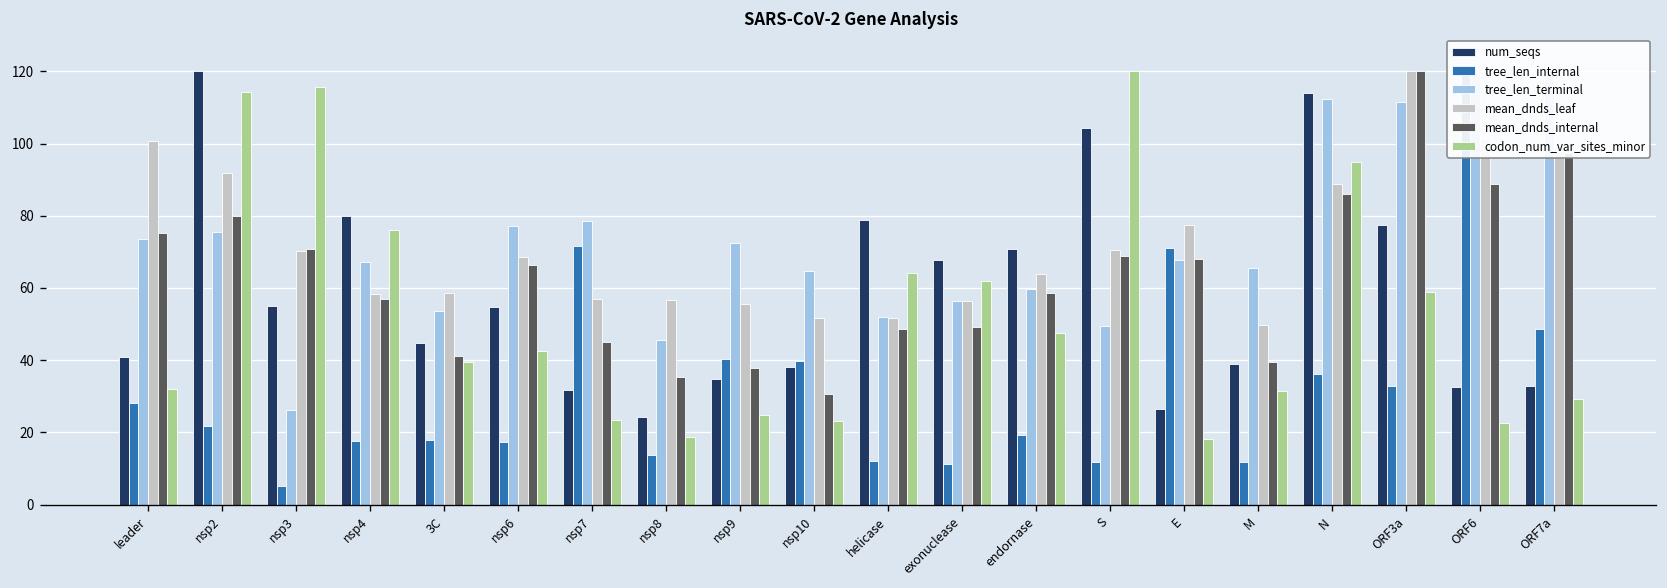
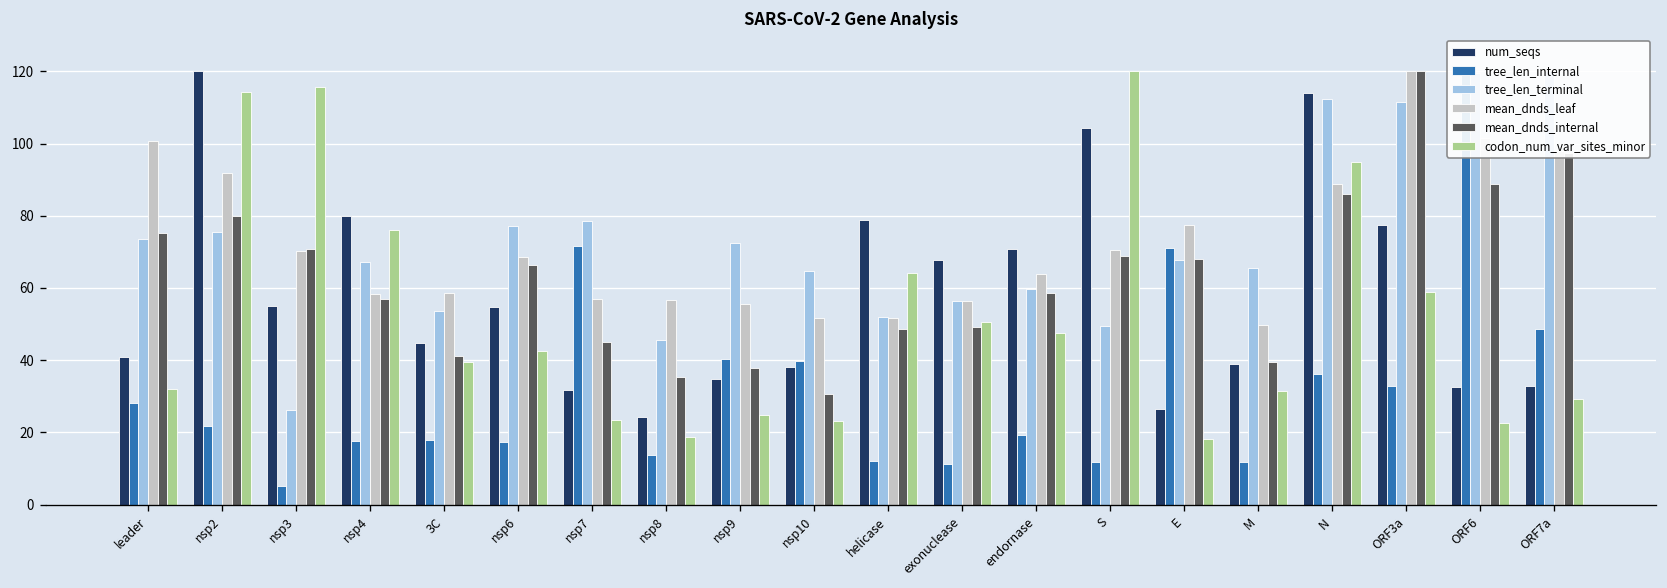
  {
    "num_seqs": {
      "leader": 41,
      "nsp2": 120,
      "nsp3": 55,
      "nsp4": 80,
      "3C": 45,
      "nsp6": 55,
      "nsp7": 32,
      "nsp8": 24,
      "nsp9": 35,
      "nsp10": 38,
      "helicase": 79,
      "exonuclease": 68,
      "endornase": 71,
      "S": 104,
      "E": 26,
      "M": 39,
      "N": 114,
      "ORF3a": 77,
      "ORF6": 33,
      "ORF7a": 33
    },
    "tree_len_internal": {
      "leader": 28,
      "nsp2": 22,
      "nsp3": 5,
      "nsp4": 18,
      "3C": 18,
      "nsp6": 17,
      "nsp7": 72,
      "nsp8": 14,
      "nsp9": 40,
      "nsp10": 40,
      "helicase": 12,
      "exonuclease": 11,
      "endornase": 19,
      "S": 12,
      "E": 71,
      "M": 12,
      "N": 36,
      "ORF3a": 33,
      "ORF7a": 49
    },
    "mean_dnds_internal": {
      "leader": 75,
      "nsp2": 80,
      "nsp3": 71,
      "nsp4": 57,
      "3C": 41,
      "nsp6": 66,
      "nsp7": 45,
      "nsp8": 35,
      "nsp9": 38,
      "nsp10": 31,
      "helicase": 48,
      "exonuclease": 49,
      "endornase": 59,
      "S": 69,
      "E": 68,
      "M": 40,
      "N": 86,
      "ORF3a": 120,
      "ORF6": 89
    },
    "codon_num_var_sites_minor": {
      "leader": 32,
      "nsp2": 114,
      "nsp3": 116,
      "nsp4": 76,
      "3C": 39,
      "nsp6": 43,
      "nsp7": 23,
      "nsp8": 19,
      "nsp9": 25,
      "nsp10": 23,
      "helicase": 64,
-     "exonuclease": 62,
+     "exonuclease": 50,
      "endornase": 47,
      "S": 120,
      "E": 18,
      "M": 31,
      "N": 95,
      "ORF3a": 59,
      "ORF6": 23,
      "ORF7a": 29
    }
  }
